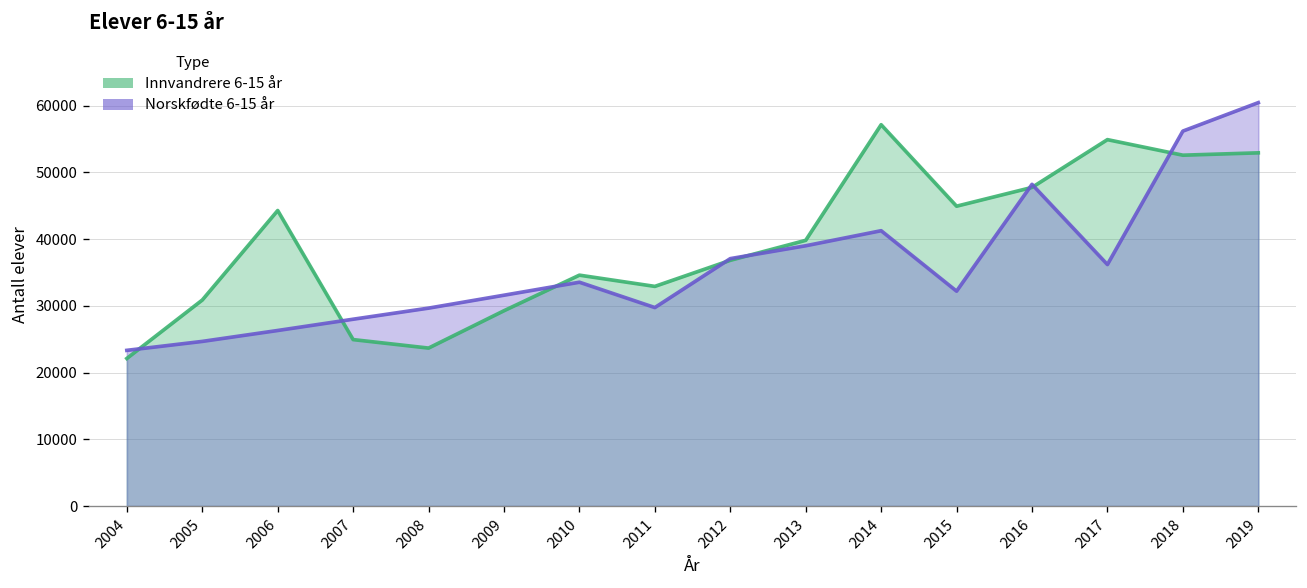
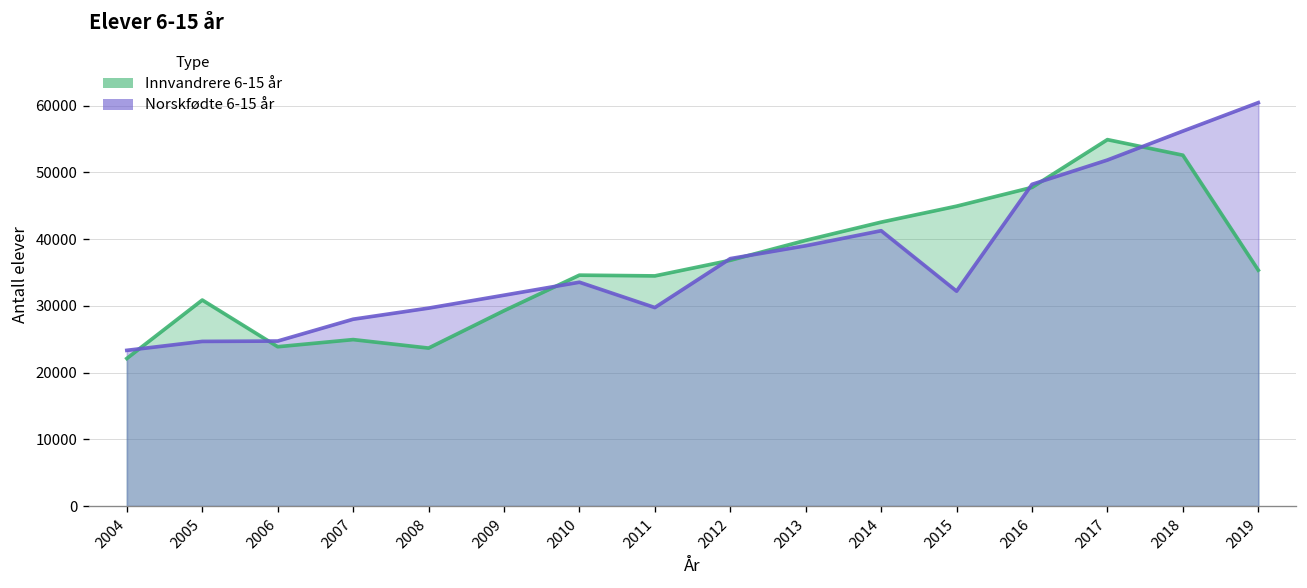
  {
    "Innvandrere 6-15 år": {
      "2004": 22000,
      "2005": 31000,
-     "2006": 44000,
+     "2006": 24000,
      "2007": 25000,
      "2008": 24000,
      "2009": 29000,
      "2010": 35000,
-     "2011": 33000,
+     "2011": 34000,
      "2013": 40000,
-     "2014": 57000,
+     "2014": 43000,
      "2015": 45000,
      "2016": 48000,
      "2017": 55000,
      "2018": 53000,
-     "2019": 53000
+     "2019": 35000
    },
    "Norskfødte 6-15 år": {
      "2004": 23000,
      "2005": 25000,
-     "2006": 26000,
+     "2006": 25000,
      "2007": 28000,
      "2008": 30000,
      "2009": 32000,
      "2010": 34000,
      "2011": 30000,
      "2013": 39000,
      "2014": 41000,
      "2015": 32000,
      "2016": 48000,
-     "2017": 36000,
+     "2017": 52000,
      "2018": 56000,
      "2019": 60000
    }
  }
